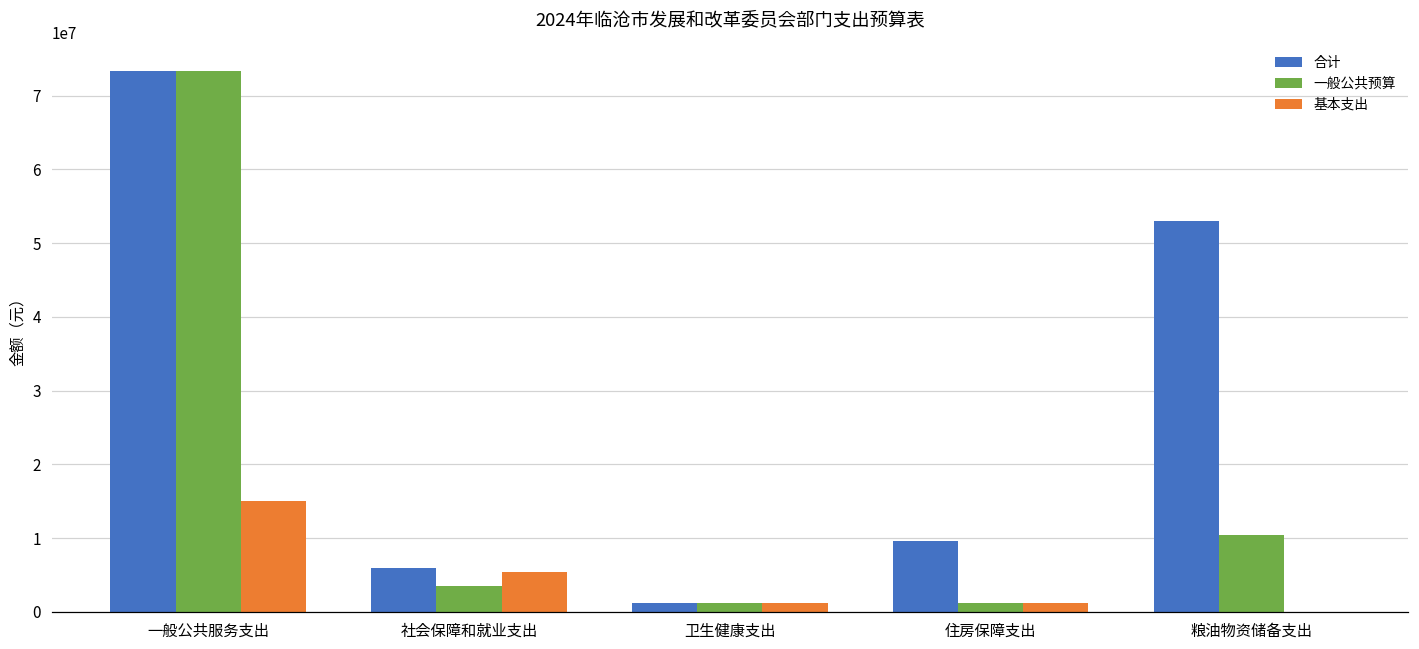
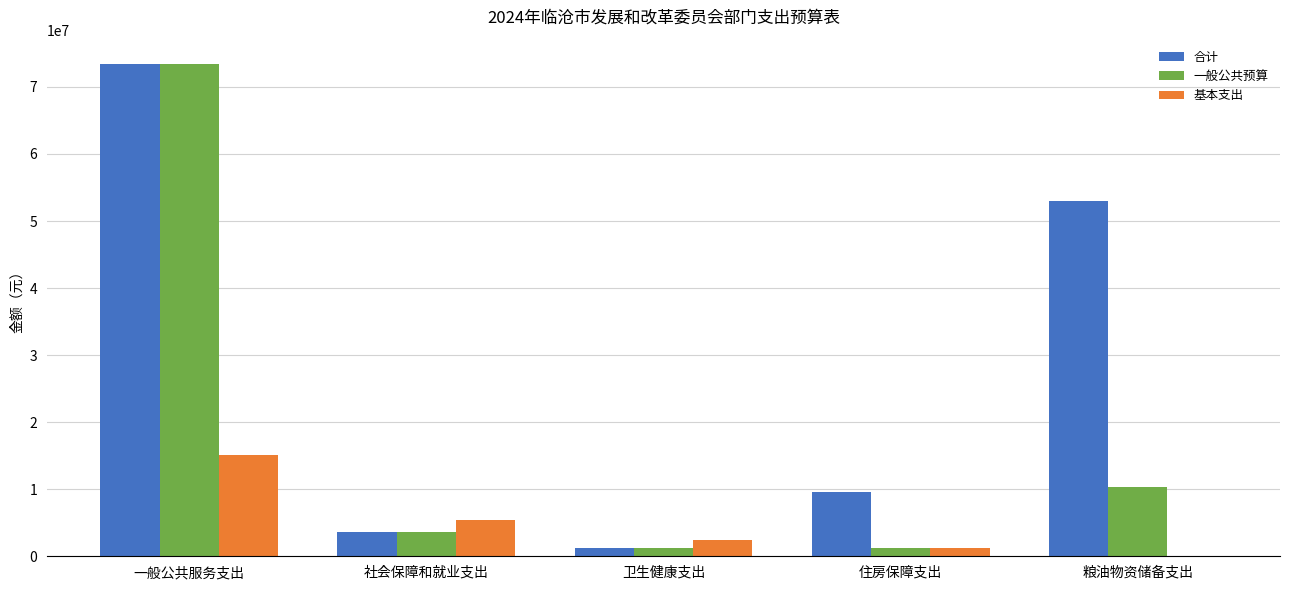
  {
    "合计": {
      "一般公共服务支出": 73000000,
-     "社会保障和就业支出": 6000000,
+     "社会保障和就业支出": 4000000,
      "卫生健康支出": 1000000,
      "住房保障支出": 10000000,
      "粮油物资储备支出": 53000000
    },
    "一般公共预算": {
      "一般公共服务支出": 73000000,
      "社会保障和就业支出": 4000000,
      "卫生健康支出": 1000000,
      "住房保障支出": 1000000,
      "粮油物资储备支出": 10000000
    },
    "基本支出": {
      "一般公共服务支出": 15000000,
      "社会保障和就业支出": 5000000,
-     "卫生健康支出": 1000000,
+     "卫生健康支出": 2000000,
      "住房保障支出": 1000000,
      "粮油物资储备支出": 0
    }
  }
